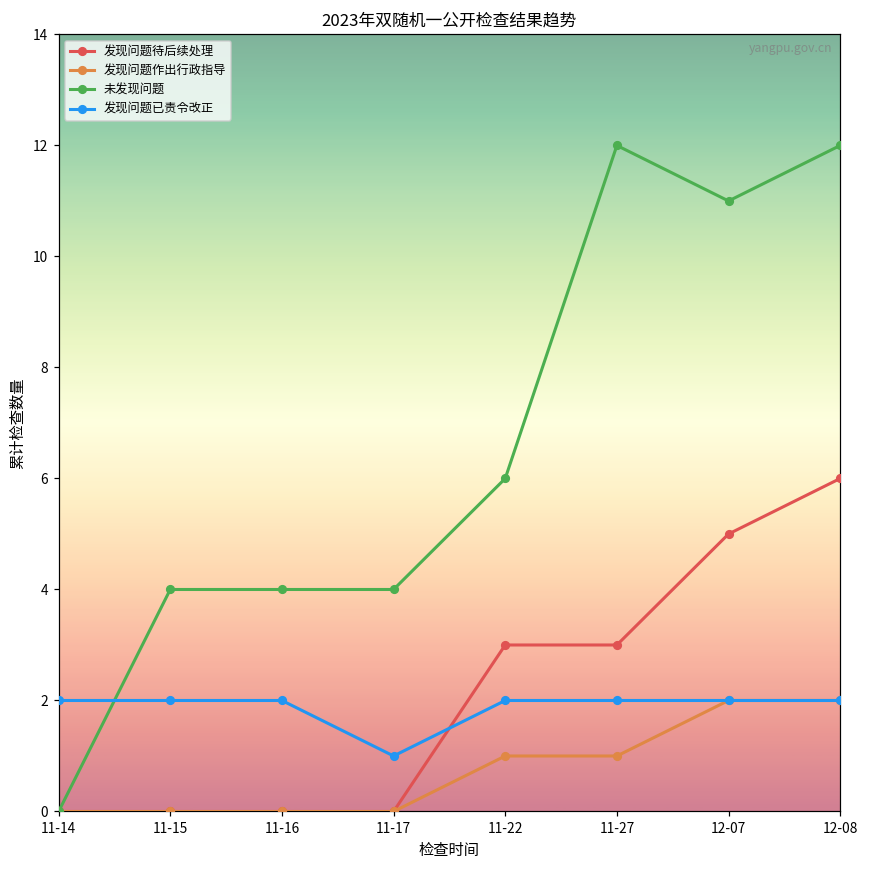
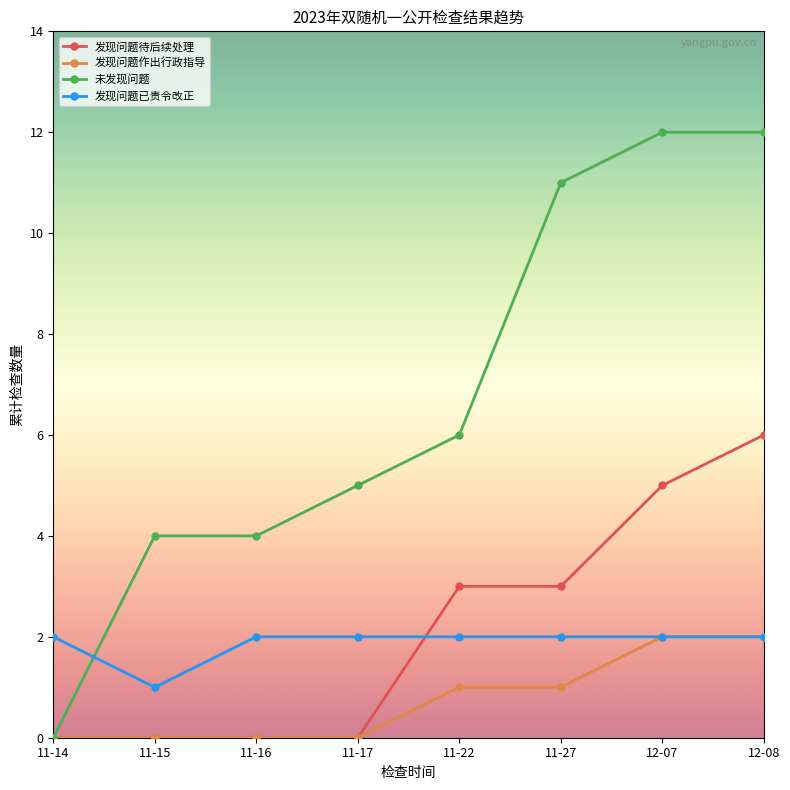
  {
    "未发现问题": {
      "11-15": 4,
      "11-16": 4,
-     "11-17": 4,
+     "11-17": 5,
      "11-22": 6,
-     "11-27": 12,
-     "12-07": 11,
+     "11-27": 11,
+     "12-07": 12,
      "12-08": 12
    },
    "发现问题已责令改正": {
      "11-14": 2,
-     "11-15": 2,
+     "11-15": 1,
      "11-16": 2,
-     "11-17": 1,
+     "11-17": 2,
      "11-22": 2,
      "11-27": 2
    }
  }
